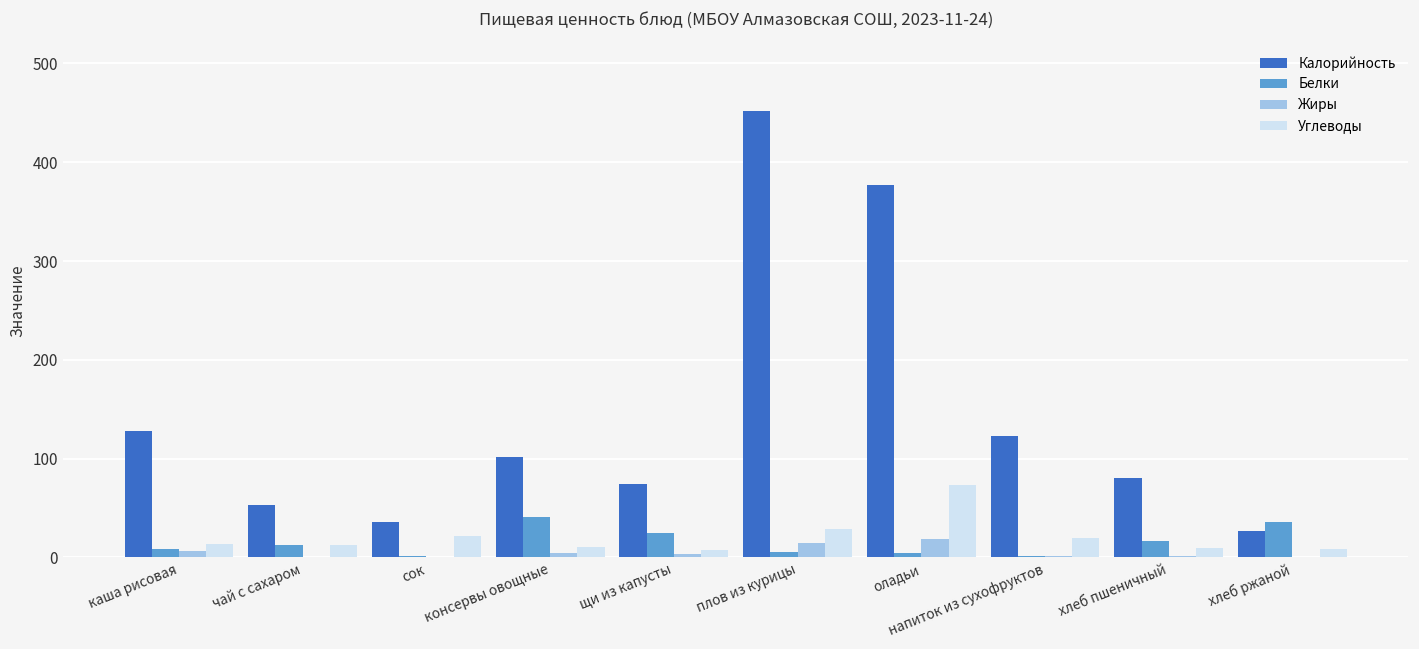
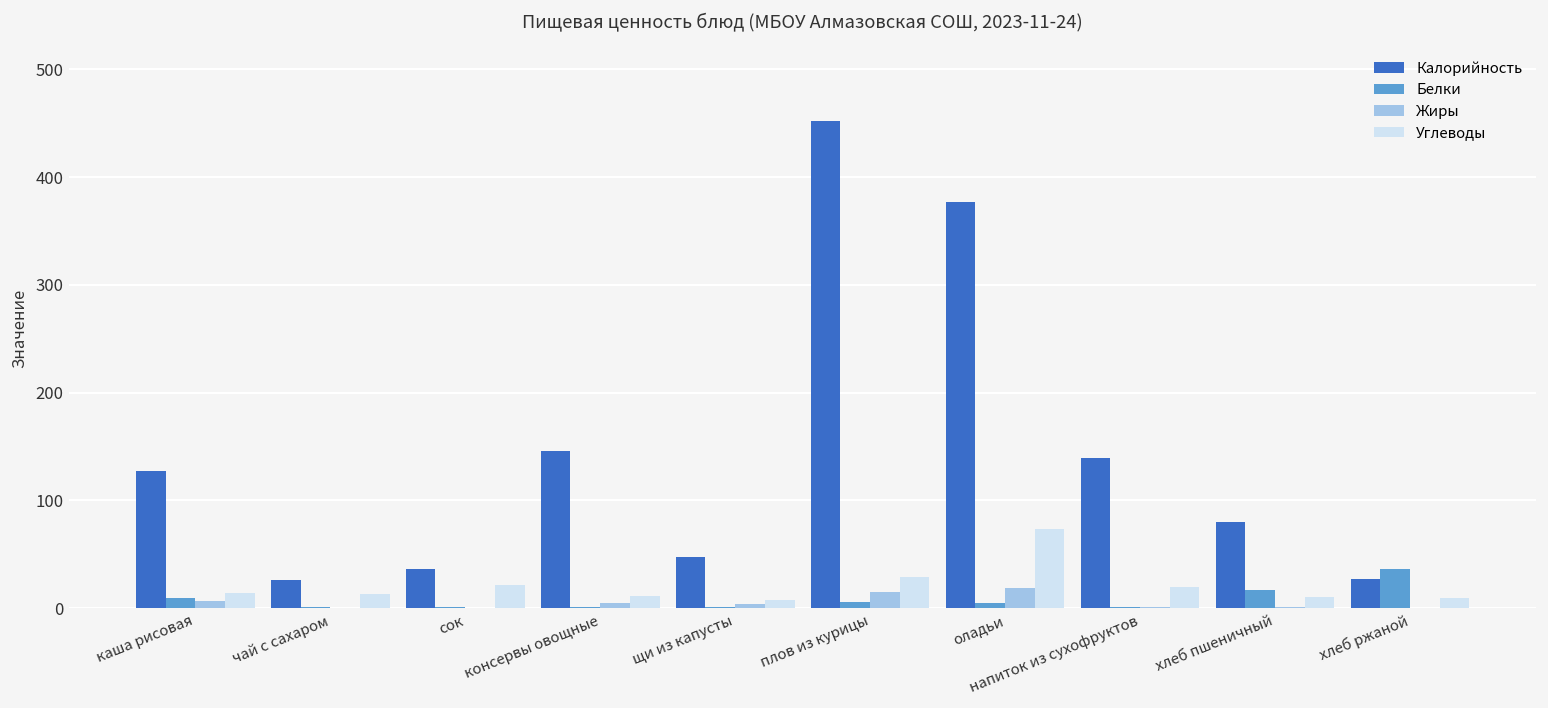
  {
    "Калорийность": {
      "каша рисовая": 130,
-     "чай с сахаром": 50,
+     "чай с сахаром": 30,
      "сок": 40,
-     "консервы овощные": 100,
-     "щи из капусты": 70,
+     "консервы овощные": 150,
+     "щи из капусты": 50,
      "плов из курицы": 450,
      "оладьи": 380,
-     "напиток из сухофруктов": 120,
+     "напиток из сухофруктов": 140,
      "хлеб пшеничный": 80,
      "хлеб ржаной": 30
    },
    "Белки": {
      "каша рисовая": 10,
-     "чай с сахаром": 10,
-     "консервы овощные": 40,
-     "щи из капусты": 30,
+     "чай с сахаром": 0,
+     "консервы овощные": 0,
+     "щи из капусты": 0,
      "плов из курицы": 10,
      "оладьи": 0,
      "хлеб пшеничный": 20,
      "хлеб ржаной": 40
    }
  }
